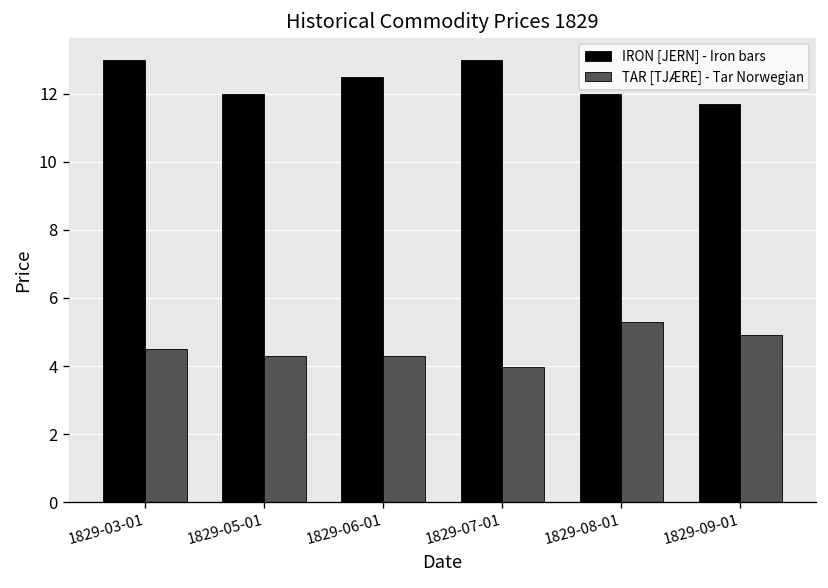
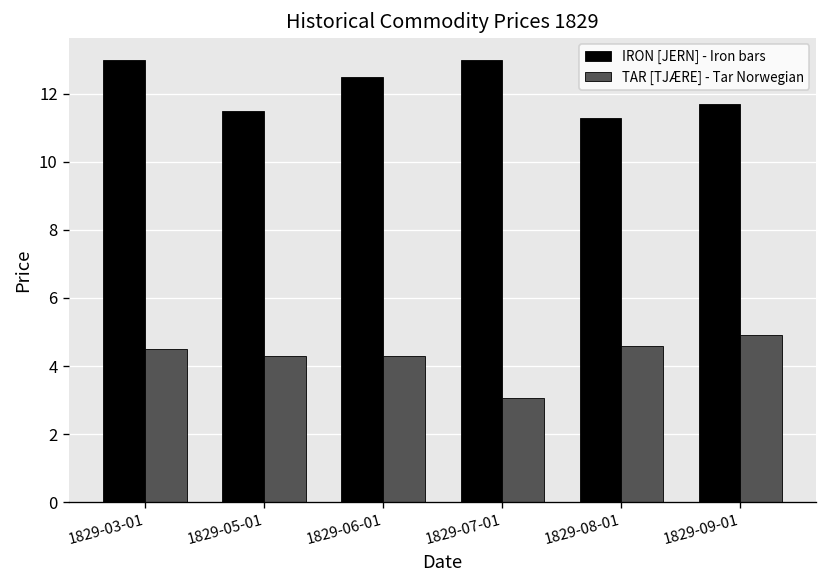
  {
    "IRON [JERN] - Iron bars": {
      "1829-03-01": 13.0,
-     "1829-05-01": 12.0,
+     "1829-05-01": 11.5,
      "1829-06-01": 12.5,
      "1829-07-01": 13.0,
-     "1829-08-01": 12.0,
+     "1829-08-01": 11.3,
      "1829-09-01": 11.7
    },
    "TAR [TJÆRE] - Tar Norwegian": {
      "1829-03-01": 4.5,
      "1829-05-01": 4.3,
      "1829-06-01": 4.3,
-     "1829-07-01": 4.0,
-     "1829-08-01": 5.3,
+     "1829-07-01": 3.1,
+     "1829-08-01": 4.6,
      "1829-09-01": 4.9
    }
  }
